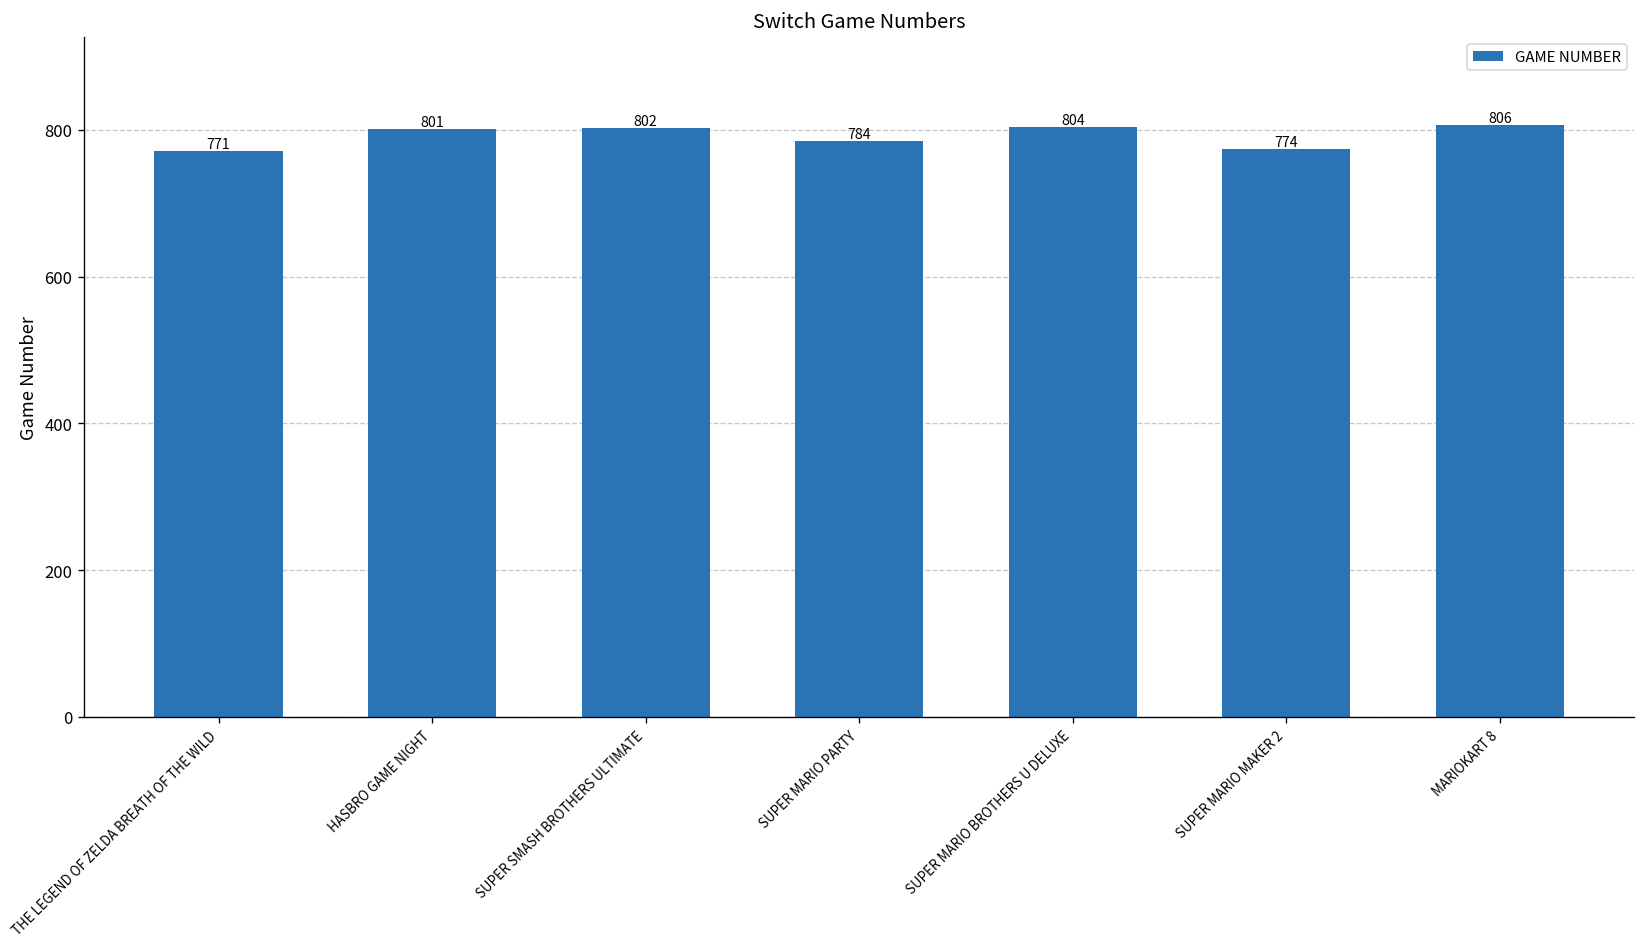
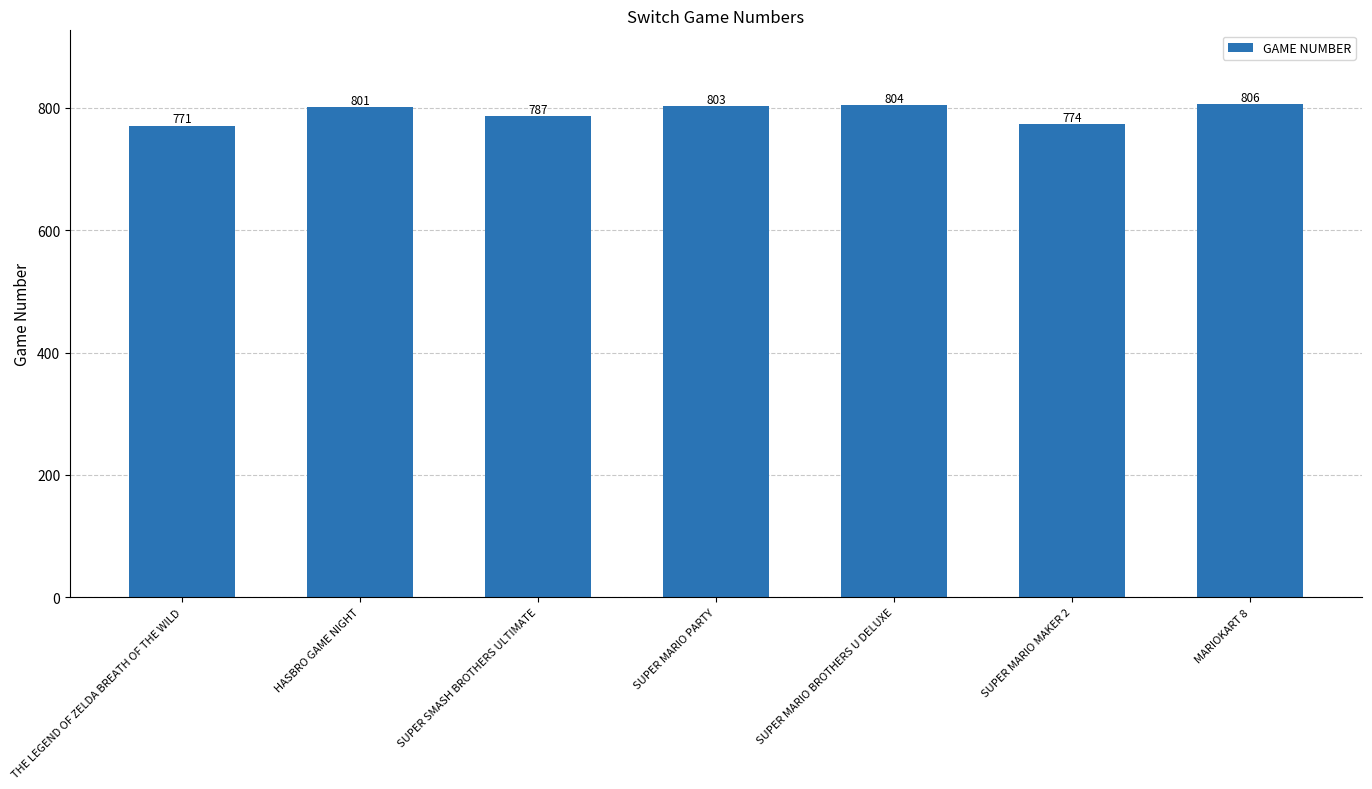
  {
    "THE LEGEND OF ZELDA BREATH OF THE WILD": 771,
    "HASBRO GAME NIGHT": 801,
-   "SUPER SMASH BROTHERS ULTIMATE": 802,
-   "SUPER MARIO PARTY": 784,
+   "SUPER SMASH BROTHERS ULTIMATE": 787,
+   "SUPER MARIO PARTY": 803,
    "SUPER MARIO BROTHERS U DELUXE": 804,
    "SUPER MARIO MAKER 2": 774,
    "MARIOKART 8": 806
  }
